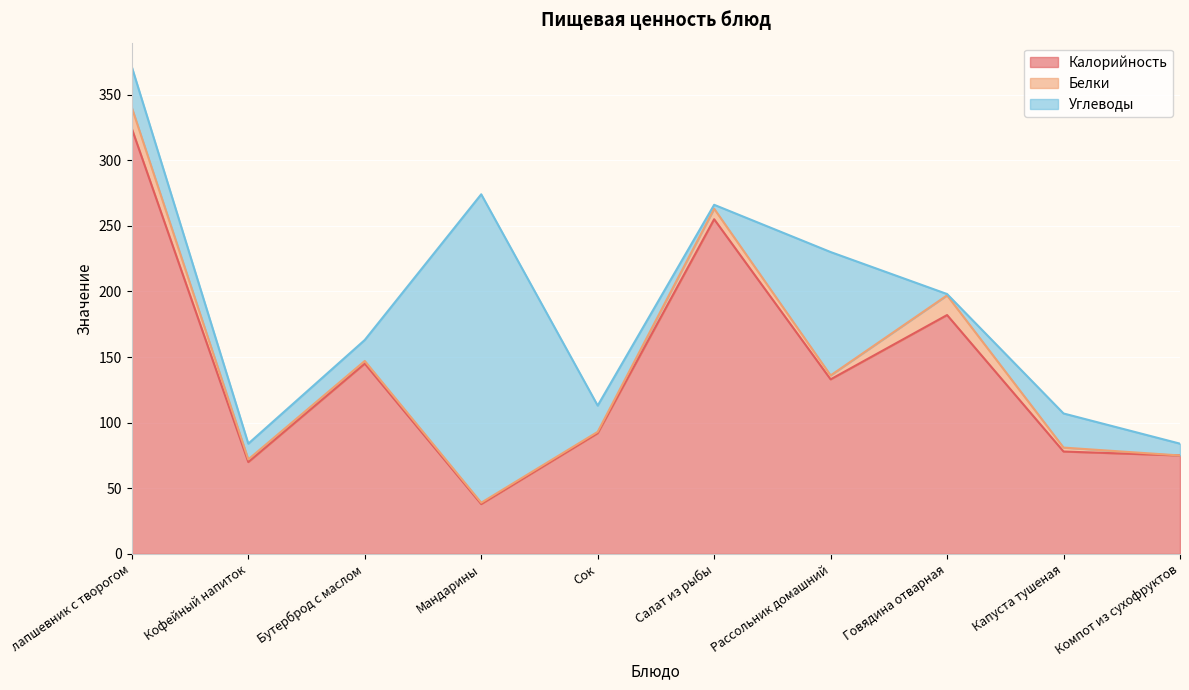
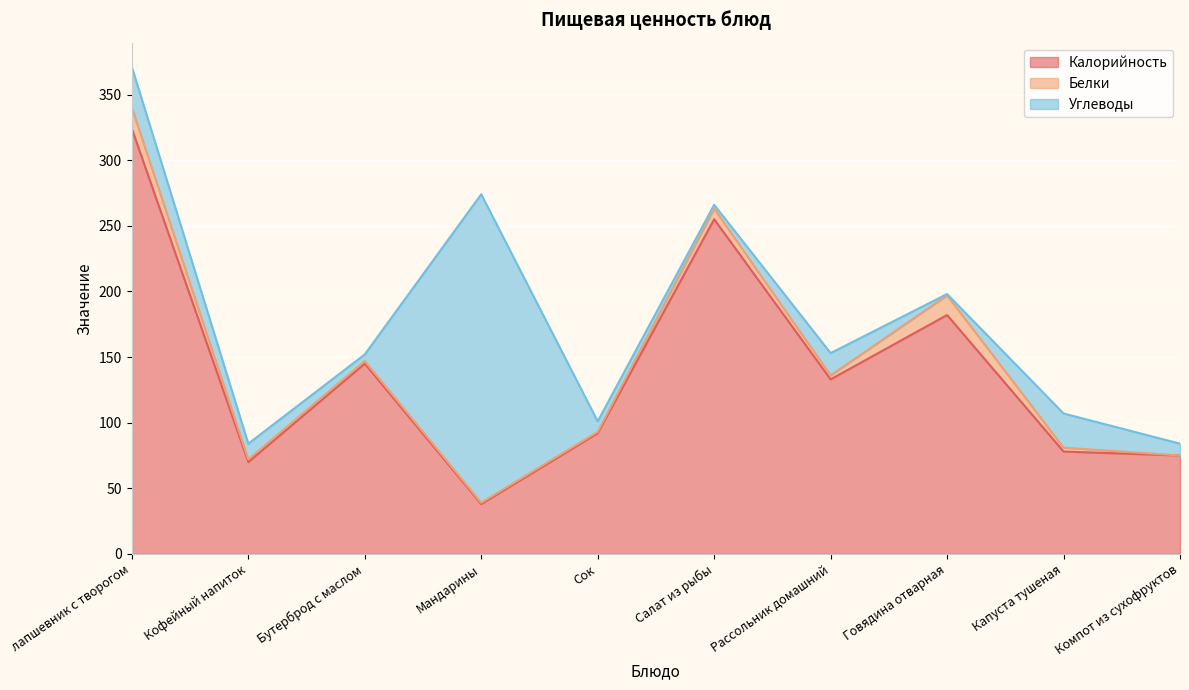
  {
    "Калорийность": {
      "лапшевник с творогом": 324,
      "Кофейный напиток": 70,
      "Бутерброд с маслом": 145,
      "Салат из рыбы": 255,
      "Рассольник домашний": 133,
      "Говядина отварная": 182,
      "Капуста тушеная": 78
    },
    "Белки": {
      "лапшевник с творогом": 16,
      "Кофейный напиток": 2,
      "Бутерброд с маслом": 2,
      "Салат из рыбы": 8,
      "Рассольник домашний": 3,
      "Капуста тушеная": 3
    },
    "Углеводы": {
      "лапшевник с творогом": 31,
      "Кофейный напиток": 12,
-     "Бутерброд с маслом": 16,
+     "Бутерброд с маслом": 5,
      "Мандарины": 235,
-     "Сок": 20,
+     "Сок": 8,
      "Салат из рыбы": 3,
-     "Рассольник домашний": 94,
+     "Рассольник домашний": 17,
      "Капуста тушеная": 26,
      "Компот из сухофруктов": 9
    }
  }
